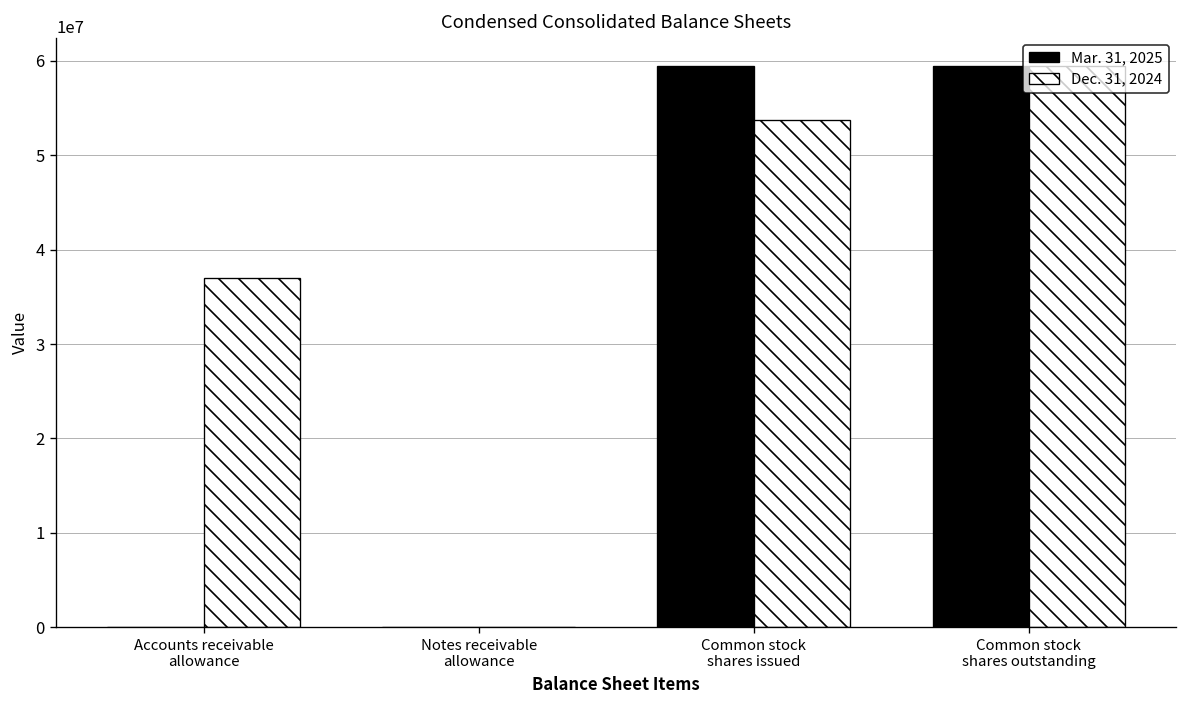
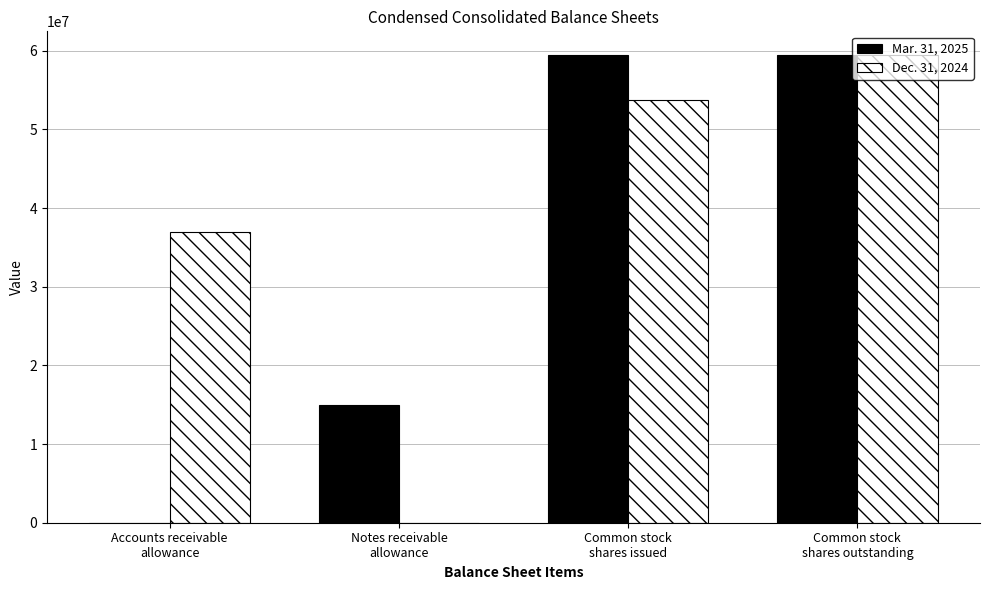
  {
    "Mar. 31, 2025": {
-     "Notes receivable allowance": 0,
+     "Notes receivable allowance": 15000000,
      "Common stock shares issued": 59000000,
      "Common stock shares outstanding": 59000000
    },
    "Dec. 31, 2024": {
      "Accounts receivable allowance": 37000000,
      "Notes receivable allowance": 0,
      "Common stock shares issued": 54000000
    }
  }
